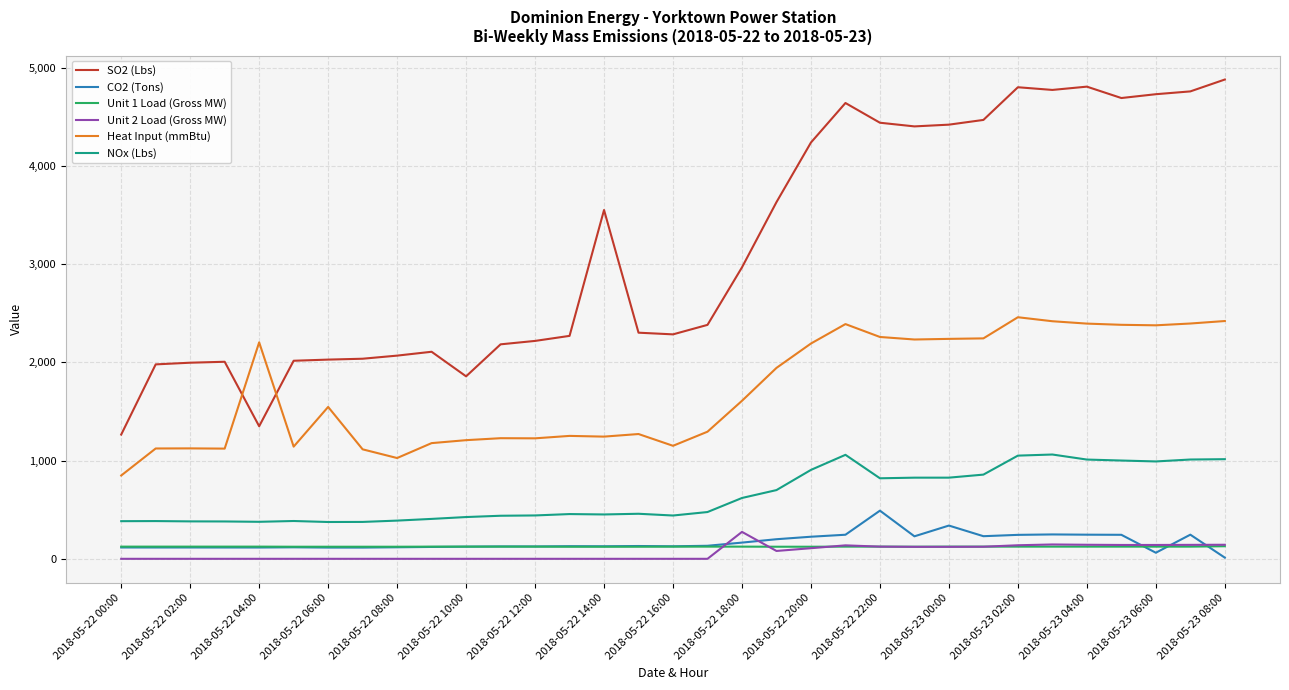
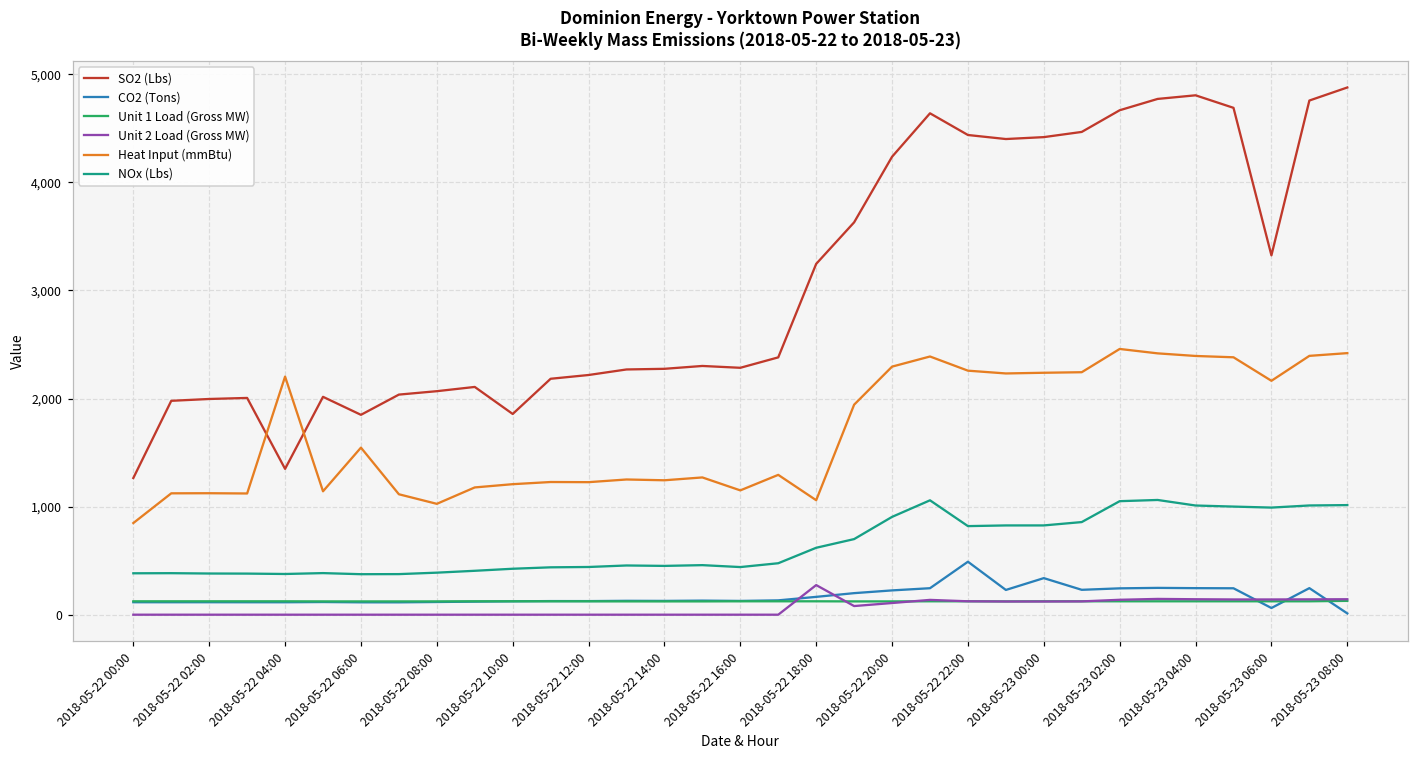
  {
    "SO2 (Lbs)": {
      "2018-05-22 00:00": "1,300",
      "2018-05-22 02:00": "2,000",
      "2018-05-22 04:00": "1,300",
-     "2018-05-22 06:00": "2,000",
+     "2018-05-22 06:00": "1,800",
      "2018-05-22 08:00": "2,100",
      "2018-05-22 10:00": "1,900",
      "2018-05-22 12:00": "2,200",
-     "2018-05-22 14:00": "3,600",
+     "2018-05-22 14:00": "2,300",
      "2018-05-22 16:00": "2,300",
-     "2018-05-22 18:00": "3,000",
+     "2018-05-22 18:00": "3,200",
      "2018-05-22 20:00": "4,200",
      "2018-05-22 22:00": "4,400",
      "2018-05-23 00:00": "4,400",
-     "2018-05-23 02:00": "4,800",
+     "2018-05-23 02:00": "4,700",
      "2018-05-23 04:00": "4,800",
-     "2018-05-23 06:00": "4,700",
+     "2018-05-23 06:00": "3,300",
      "2018-05-23 08:00": "4,900"
    },
    "CO2 (Tons)": {
      "2018-05-22 18:00": "200",
      "2018-05-22 20:00": "200",
      "2018-05-22 22:00": "500",
      "2018-05-23 00:00": "300",
      "2018-05-23 02:00": "200",
      "2018-05-23 04:00": "200",
      "2018-05-23 06:00": "100",
      "2018-05-23 08:00": "0"
    },
    "Unit 2 Load (Gross MW)": {
      "2018-05-22 00:00": "0",
      "2018-05-22 02:00": "0",
      "2018-05-22 04:00": "0",
      "2018-05-22 06:00": "0",
      "2018-05-22 08:00": "0",
      "2018-05-22 10:00": "0",
      "2018-05-22 12:00": "0",
      "2018-05-22 14:00": "0",
      "2018-05-22 16:00": "0",
      "2018-05-22 18:00": "300"
    },
    "Heat Input (mmBtu)": {
      "2018-05-22 00:00": "800",
      "2018-05-22 02:00": "1,100",
      "2018-05-22 04:00": "2,200",
      "2018-05-22 06:00": "1,500",
      "2018-05-22 08:00": "1,000",
      "2018-05-22 10:00": "1,200",
      "2018-05-22 12:00": "1,200",
      "2018-05-22 14:00": "1,200",
      "2018-05-22 16:00": "1,200",
-     "2018-05-22 18:00": "1,600",
-     "2018-05-22 20:00": "2,200",
+     "2018-05-22 18:00": "1,100",
+     "2018-05-22 20:00": "2,300",
      "2018-05-22 22:00": "2,300",
      "2018-05-23 00:00": "2,200",
      "2018-05-23 02:00": "2,500",
      "2018-05-23 04:00": "2,400",
-     "2018-05-23 06:00": "2,400",
+     "2018-05-23 06:00": "2,200",
      "2018-05-23 08:00": "2,400"
    }
  }
